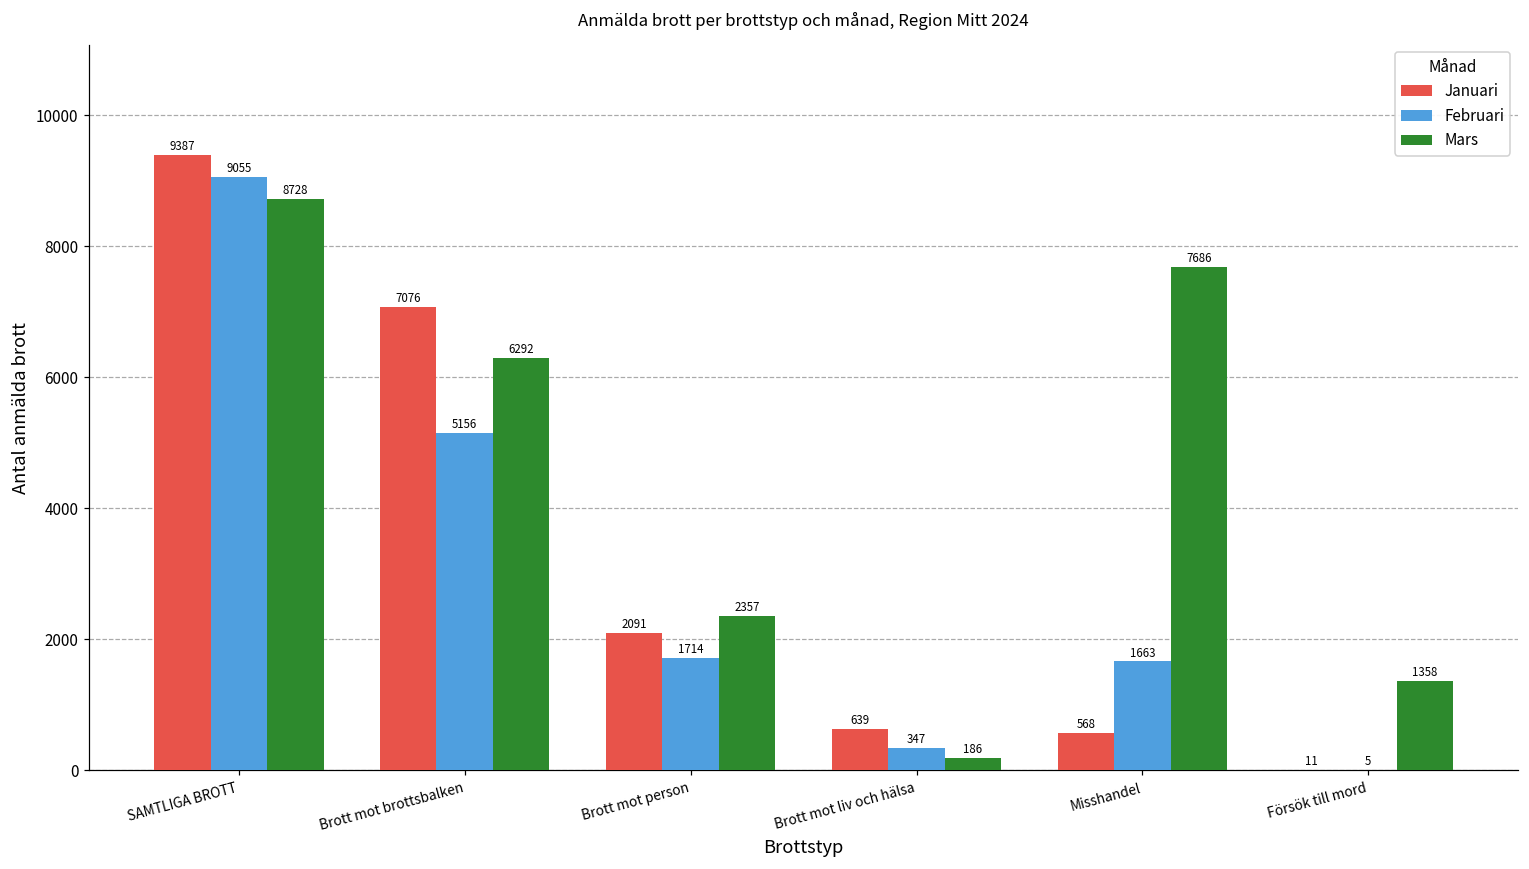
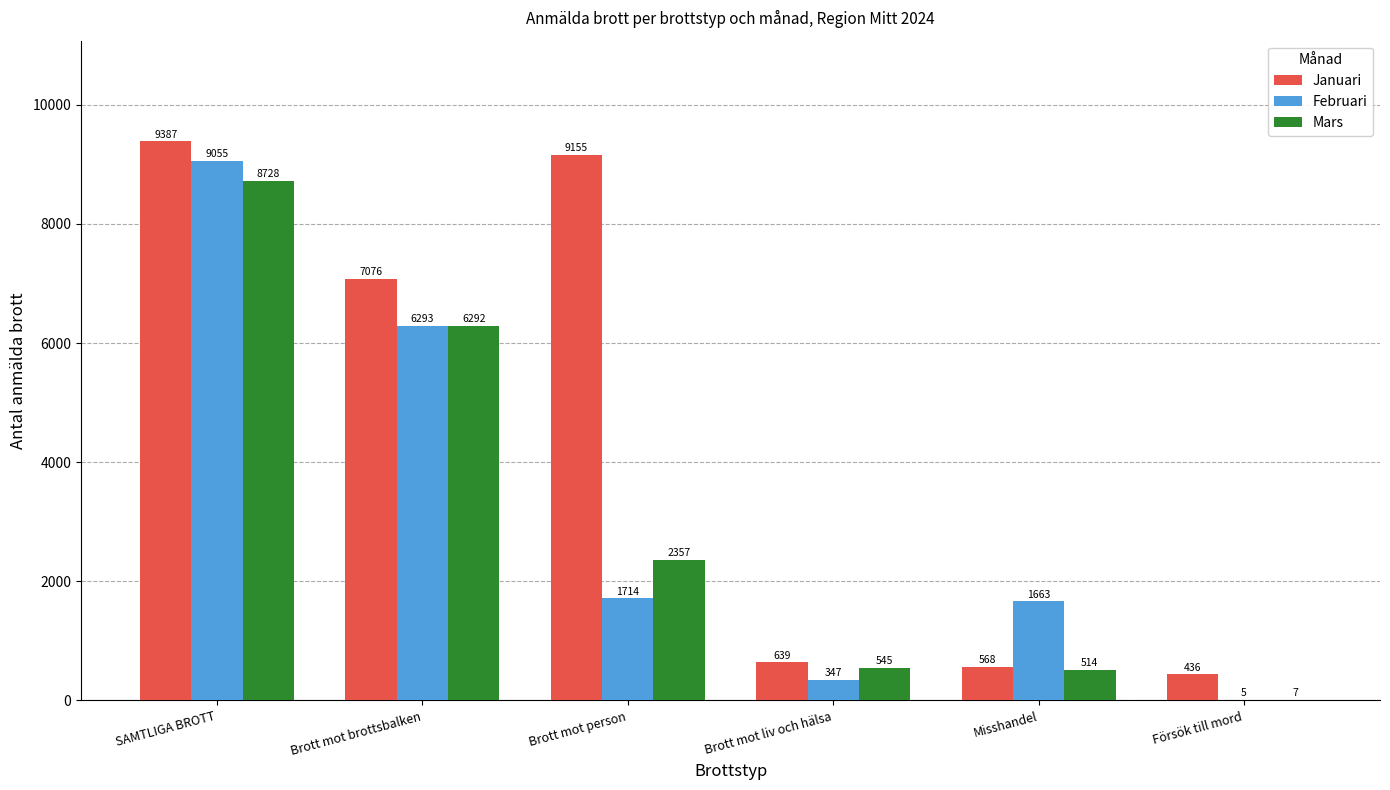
  {
    "Januari": {
      "SAMTLIGA BROTT": 9387,
      "Brott mot brottsbalken": 7076,
-     "Brott mot person": 2091,
+     "Brott mot person": 9155,
      "Brott mot liv och hälsa": 639,
      "Misshandel": 568,
-     "Försök till mord": 11
+     "Försök till mord": 436
    },
    "Februari": {
      "SAMTLIGA BROTT": 9055,
-     "Brott mot brottsbalken": 5156,
+     "Brott mot brottsbalken": 6293,
      "Brott mot person": 1714,
      "Brott mot liv och hälsa": 347,
      "Misshandel": 1663,
      "Försök till mord": 5
    },
    "Mars": {
      "SAMTLIGA BROTT": 8728,
      "Brott mot brottsbalken": 6292,
      "Brott mot person": 2357,
-     "Brott mot liv och hälsa": 186,
-     "Misshandel": 7686,
-     "Försök till mord": 1358
+     "Brott mot liv och hälsa": 545,
+     "Misshandel": 514,
+     "Försök till mord": 7
    }
  }
